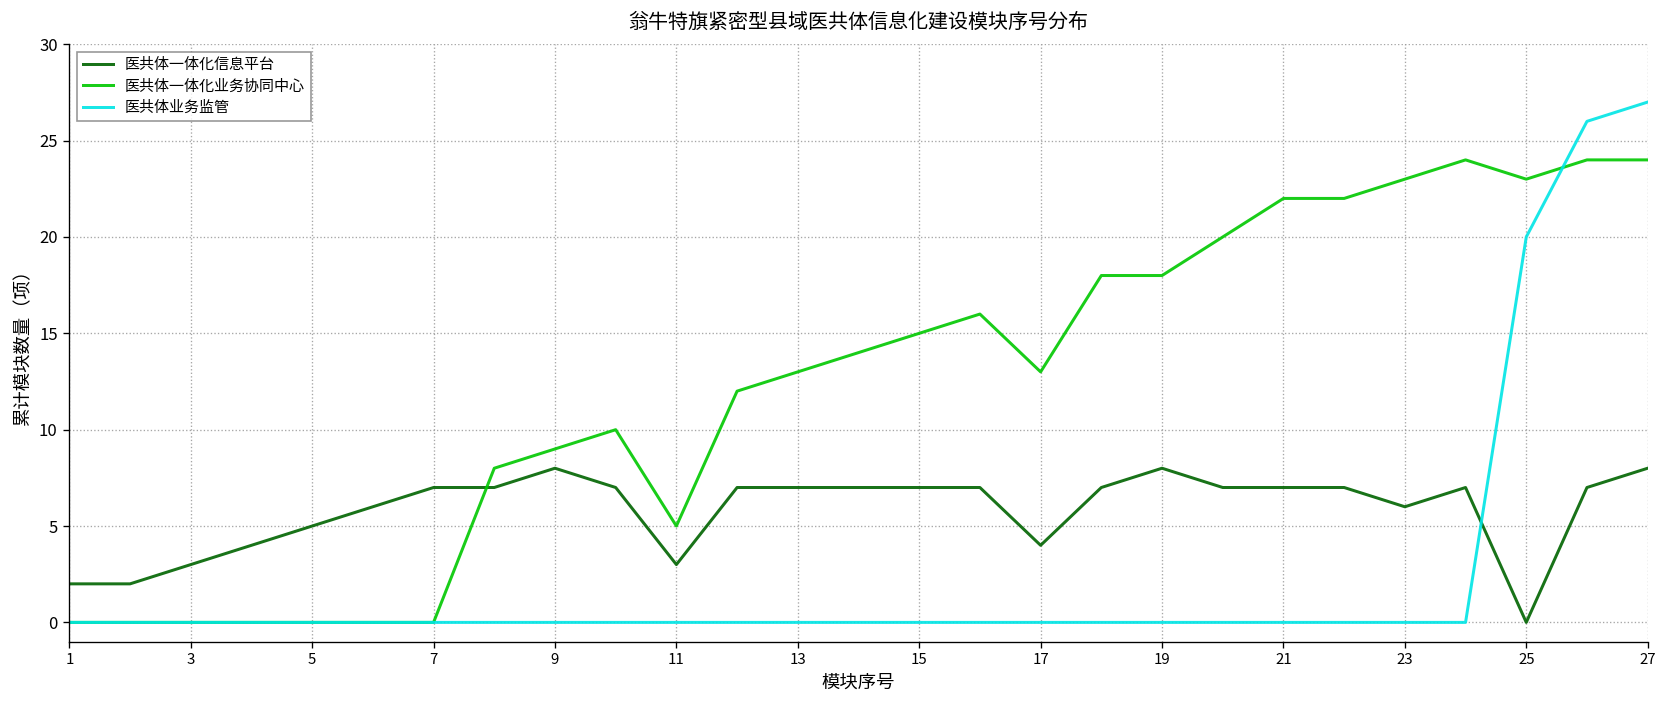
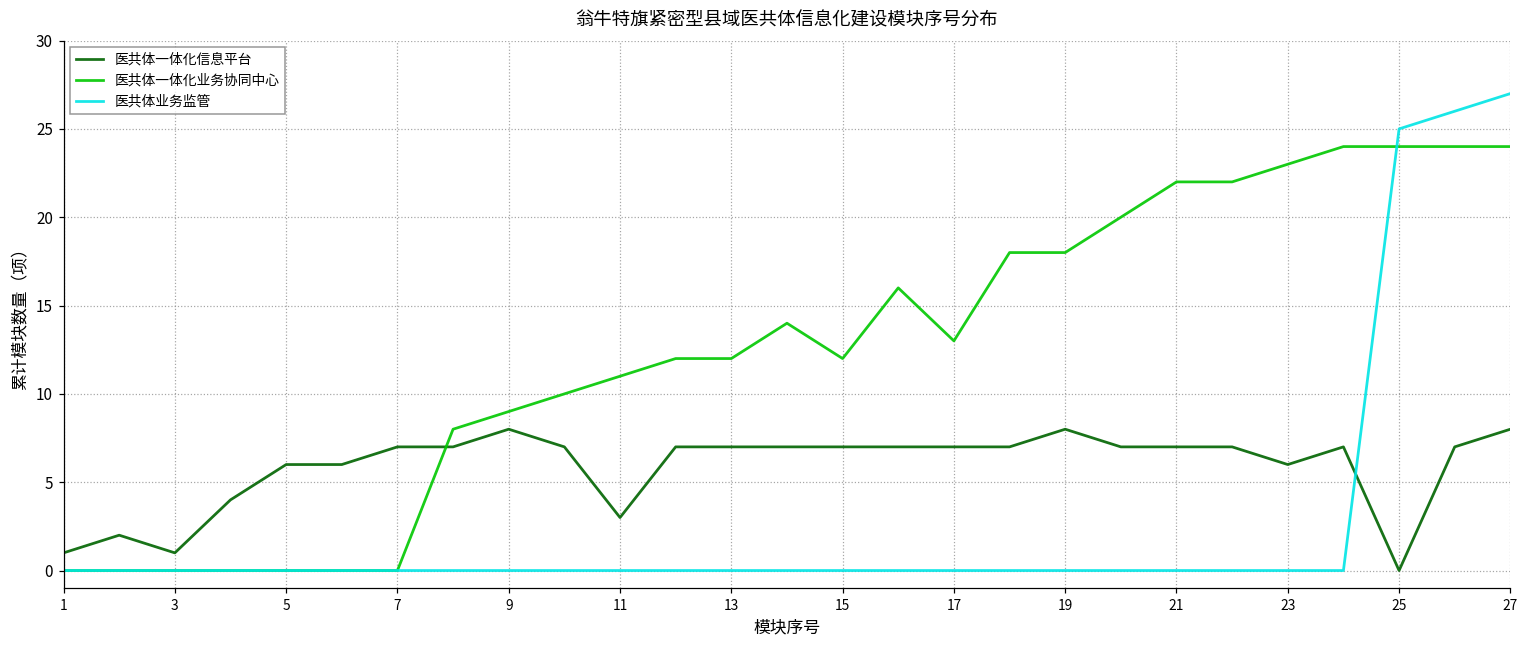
  {
    "医共体一体化信息平台": {
-     "1": 2,
-     "3": 3,
-     "5": 5,
+     "1": 1,
+     "3": 1,
+     "5": 6,
      "7": 7,
      "9": 8,
      "11": 3,
      "13": 7,
      "15": 7,
-     "17": 4,
+     "17": 7,
      "19": 8,
      "21": 7,
      "23": 6,
      "25": 0,
      "27": 8
    },
    "医共体一体化业务协同中心": {
      "9": 9,
-     "11": 5,
-     "13": 13,
-     "15": 15,
+     "11": 11,
+     "13": 12,
+     "15": 12,
      "17": 13,
      "19": 18,
      "21": 22,
      "23": 23,
-     "25": 23,
+     "25": 24,
      "27": 24
    },
    "医共体业务监管": {
      "9": 0,
      "11": 0,
      "13": 0,
      "15": 0,
      "17": 0,
      "19": 0,
      "21": 0,
      "23": 0,
-     "25": 20,
+     "25": 25,
      "27": 27
    }
  }
